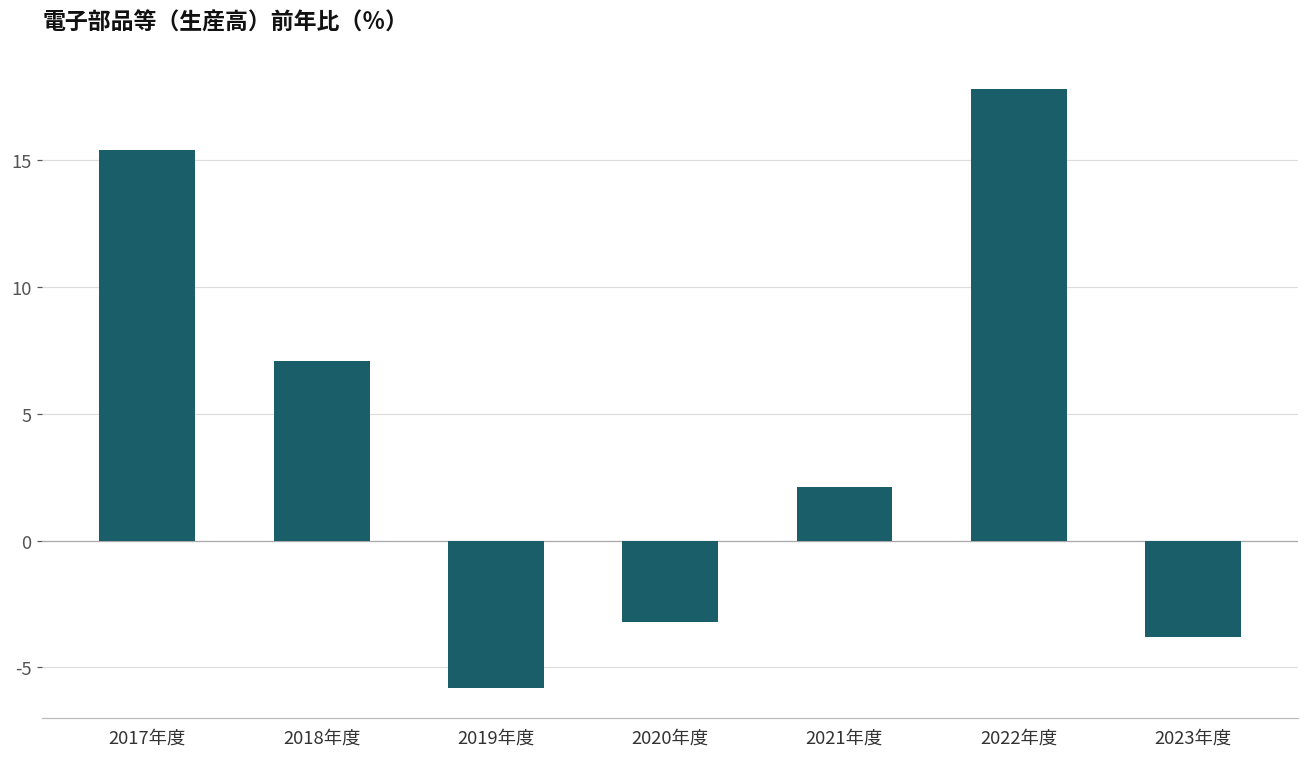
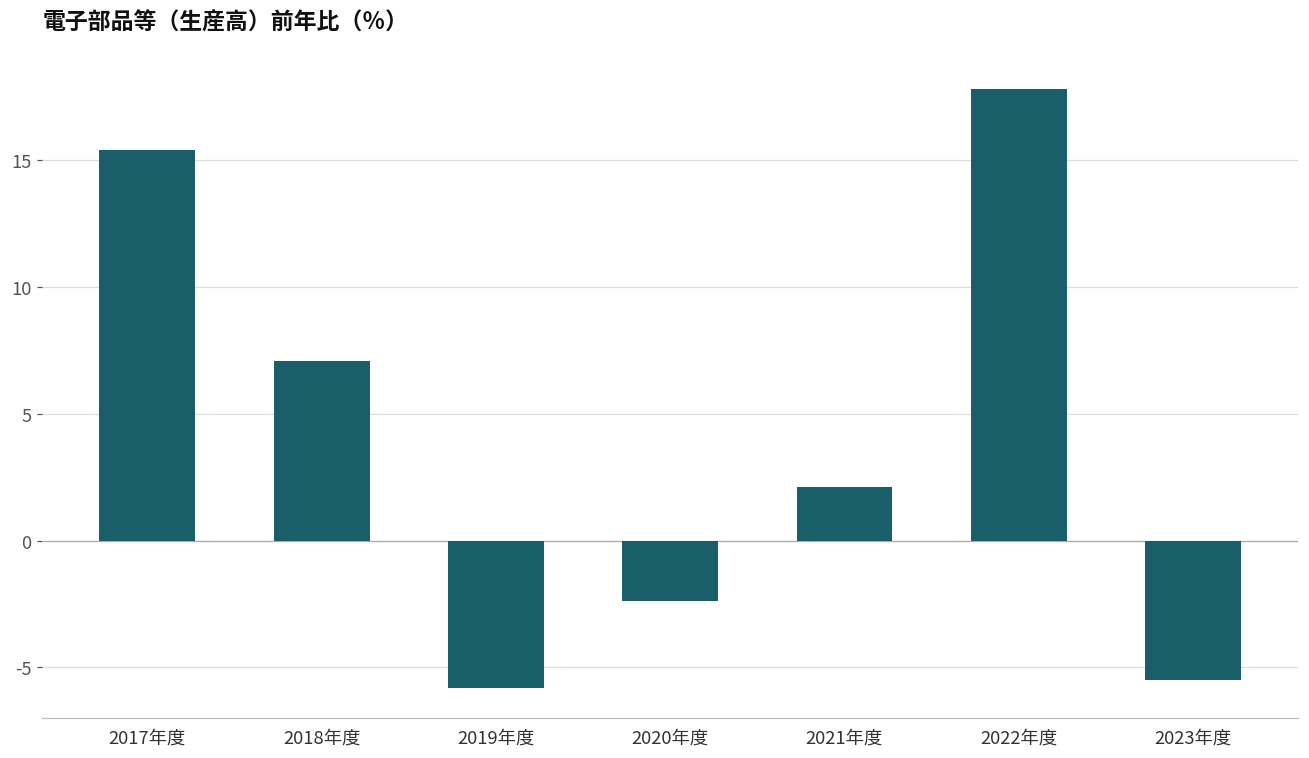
  {
    "2017年度": 15.4,
    "2018年度": 7.1,
    "2019年度": -5.8,
-   "2020年度": -3.2,
+   "2020年度": -2.4,
    "2021年度": 2.1,
    "2022年度": 17.8,
-   "2023年度": -3.8
+   "2023年度": -5.5
  }
